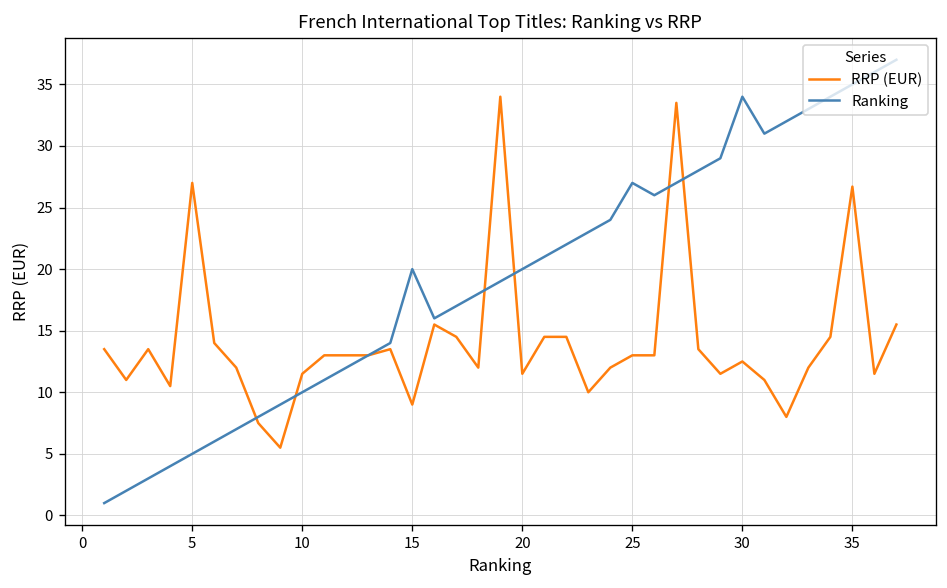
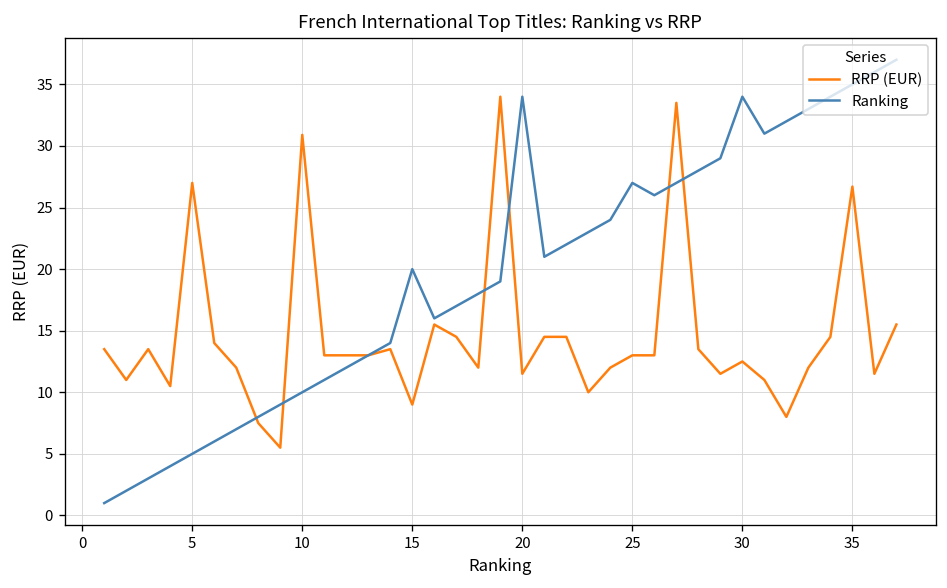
  {
    "RRP (EUR)": {
      "5": 27.0,
-     "10": 11.5,
+     "10": 30.9,
      "15": 9.0,
      "20": 11.5,
      "25": 13.0,
      "30": 12.5,
      "35": 26.7
    },
    "Ranking": {
      "5": 5,
      "10": 10,
      "15": 20,
-     "20": 20,
+     "20": 34,
      "25": 27,
      "30": 34
    }
  }
